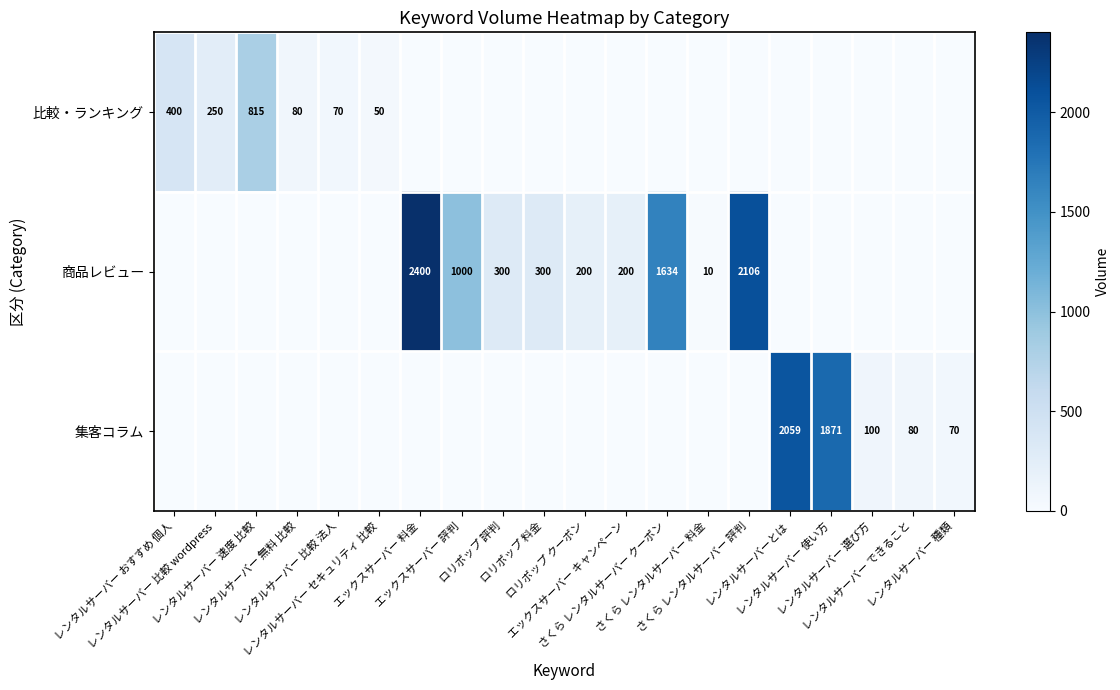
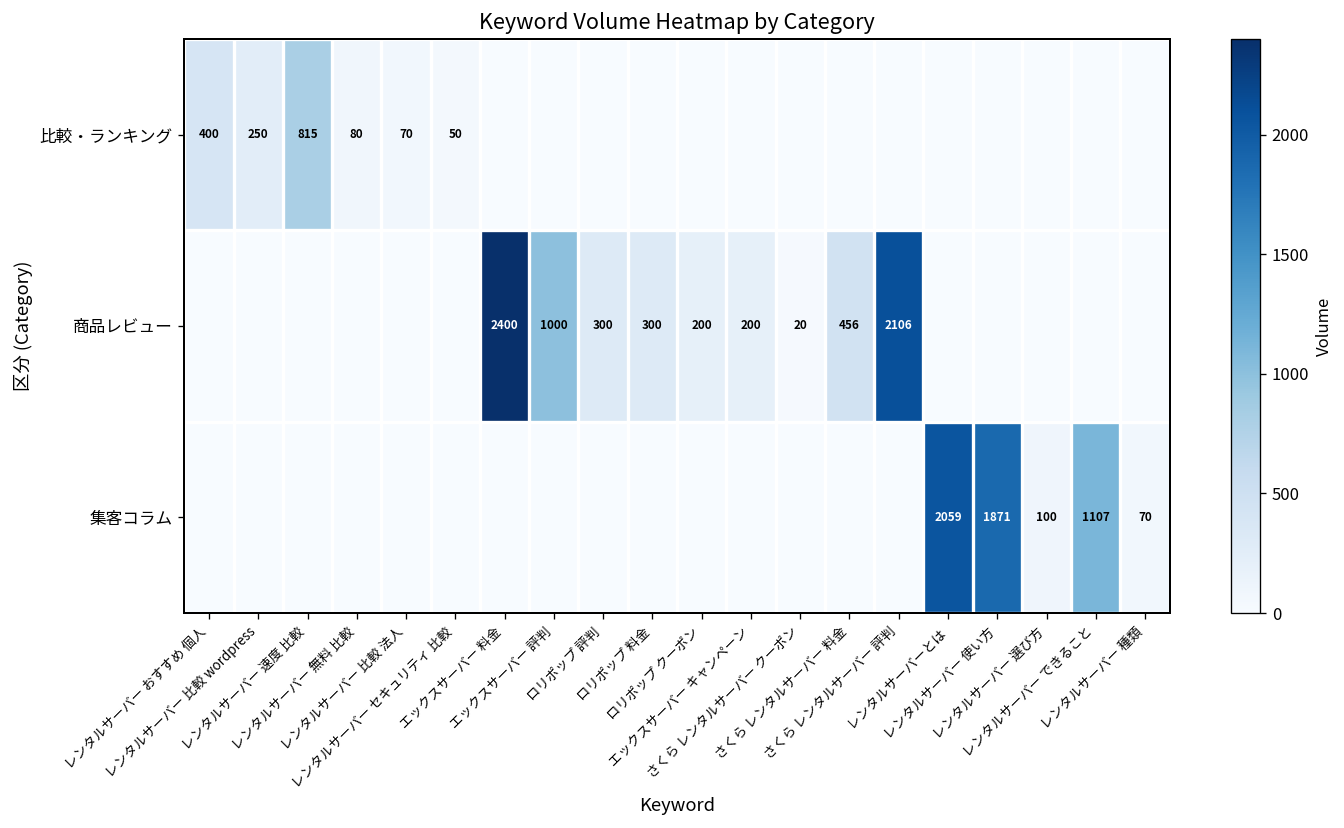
  {
    "比較・ランキング": {
      "レンタルサーバー おすすめ 個人": 400,
      "レンタルサーバー 比較 wordpress": 250,
      "レンタルサーバー 速度 比較": 815,
      "レンタルサーバー 無料 比較": 80,
      "レンタルサーバー 比較 法人": 70,
      "レンタルサーバー セキュリティ 比較": 50
    },
    "商品レビュー": {
      "エックスサーバー 料金": 2400,
      "エックスサーバー 評判": 1000,
      "ロリポップ 評判": 300,
      "ロリポップ 料金": 300,
      "ロリポップ クーポン": 200,
      "エックスサーバー キャンペーン": 200,
-     "さくら レンタルサーバー クーポン": 1634,
-     "さくら レンタルサーバー 料金": 10,
+     "さくら レンタルサーバー クーポン": 20,
+     "さくら レンタルサーバー 料金": 456,
      "さくら レンタルサーバー 評判": 2106
    },
    "集客コラム": {
      "レンタルサーバーとは": 2059,
      "レンタルサーバー 使い方": 1871,
      "レンタルサーバー 選び方": 100,
-     "レンタルサーバー できること": 80,
+     "レンタルサーバー できること": 1107,
      "レンタルサーバー 種類": 70
    }
  }
